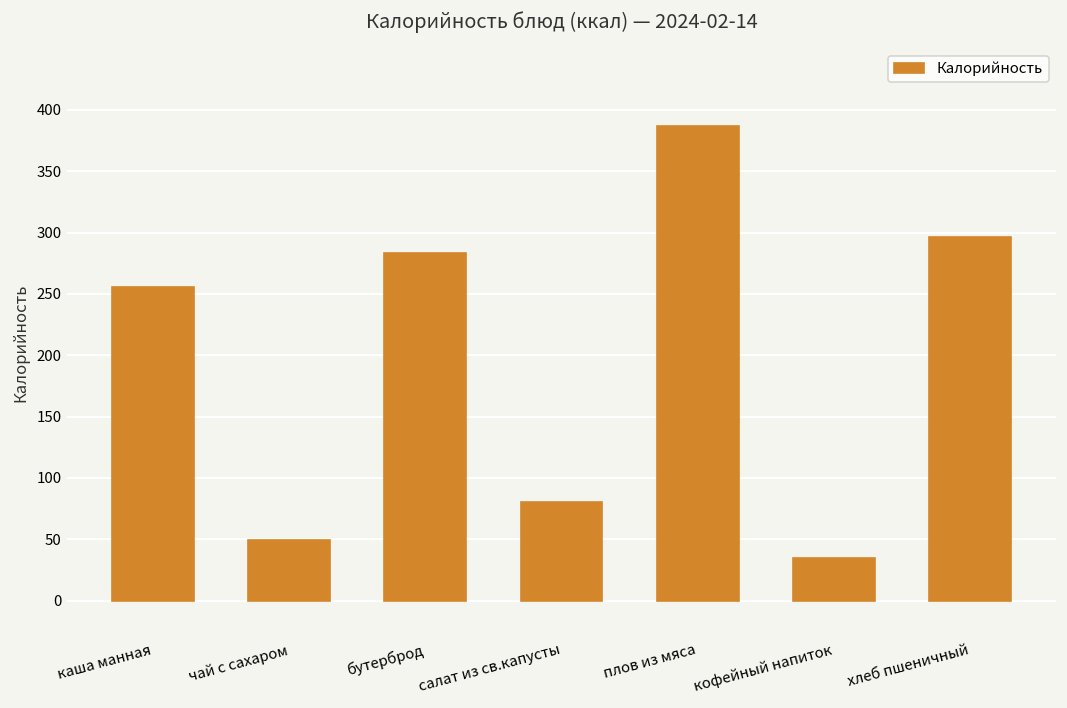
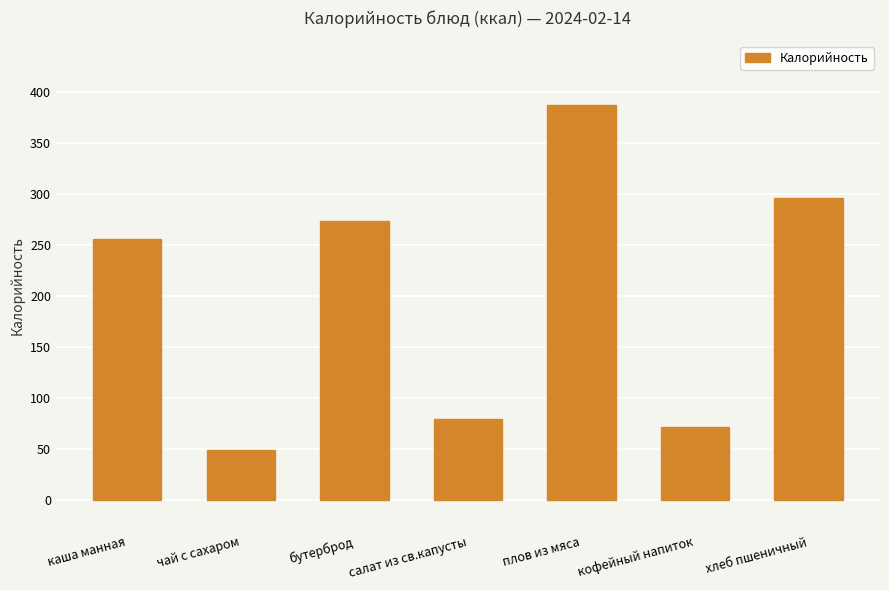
  {
    "каша манная": 256,
    "чай с сахаром": 49,
-   "бутерброд": 283,
+   "бутерброд": 273,
    "салат из св.капусты": 80,
    "плов из мяса": 387,
-   "кофейный напиток": 35,
+   "кофейный напиток": 72,
    "хлеб пшеничный": 296
  }
